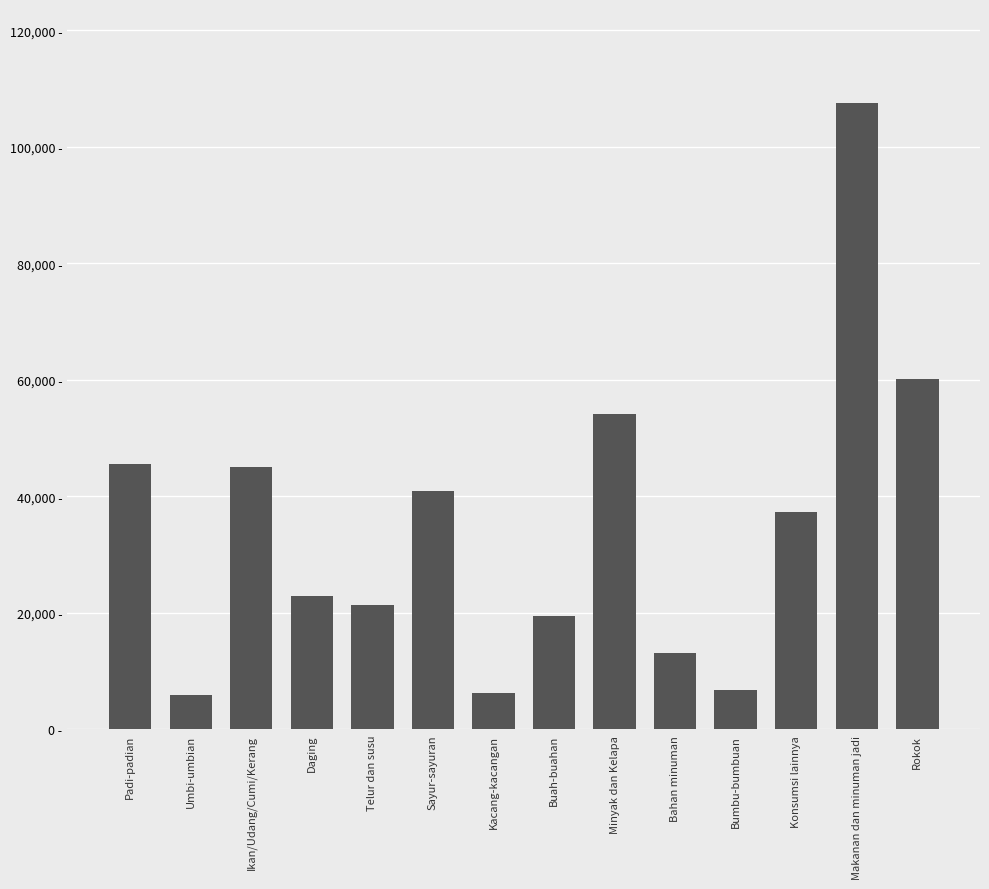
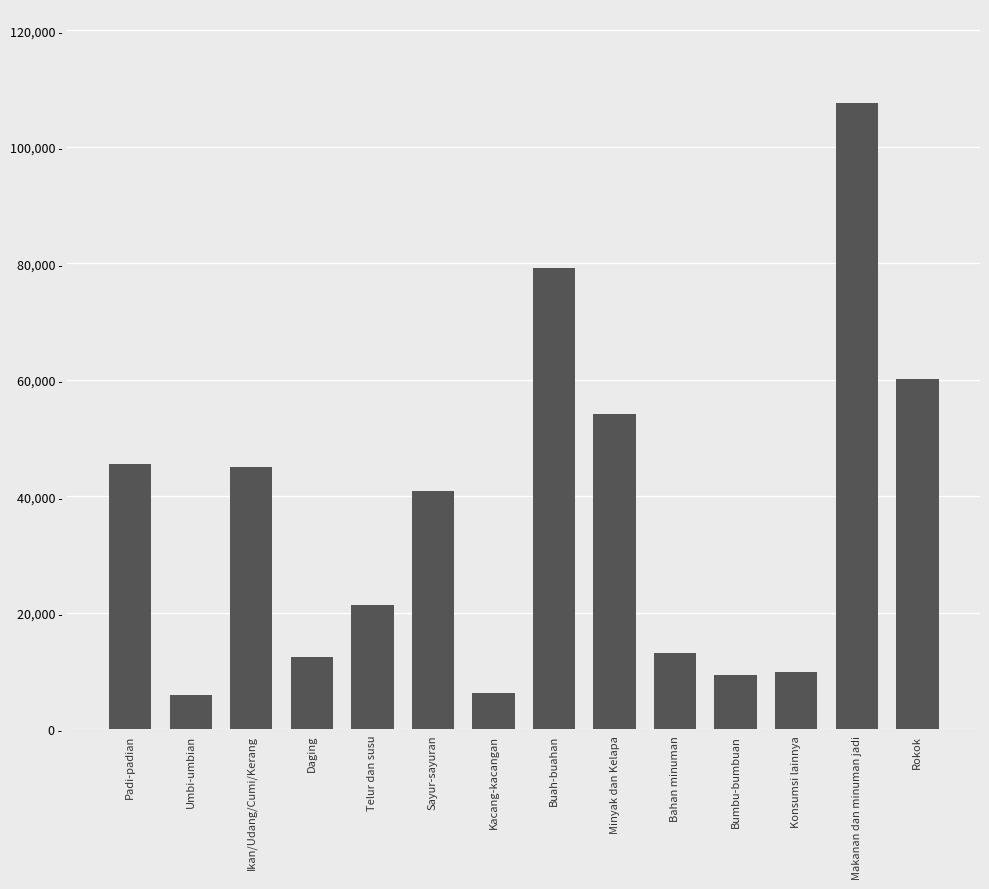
  {
    "Padi-padian": "46,000 -",
    "Umbi-umbian": "6,000 -",
    "Ikan/Udang/Cumi/Kerang": "45,000 -",
-   "Daging": "23,000 -",
+   "Daging": "12,000 -",
    "Telur dan susu": "21,000 -",
    "Sayur-sayuran": "41,000 -",
    "Kacang-kacangan": "6,000 -",
-   "Buah-buahan": "19,000 -",
+   "Buah-buahan": "79,000 -",
    "Minyak dan Kelapa": "54,000 -",
    "Bahan minuman": "13,000 -",
-   "Bumbu-bumbuan": "7,000 -",
-   "Konsumsi lainnya": "37,000 -",
+   "Bumbu-bumbuan": "9,000 -",
+   "Konsumsi lainnya": "10,000 -",
    "Makanan dan minuman jadi": "108,000 -",
    "Rokok": "60,000 -"
  }
